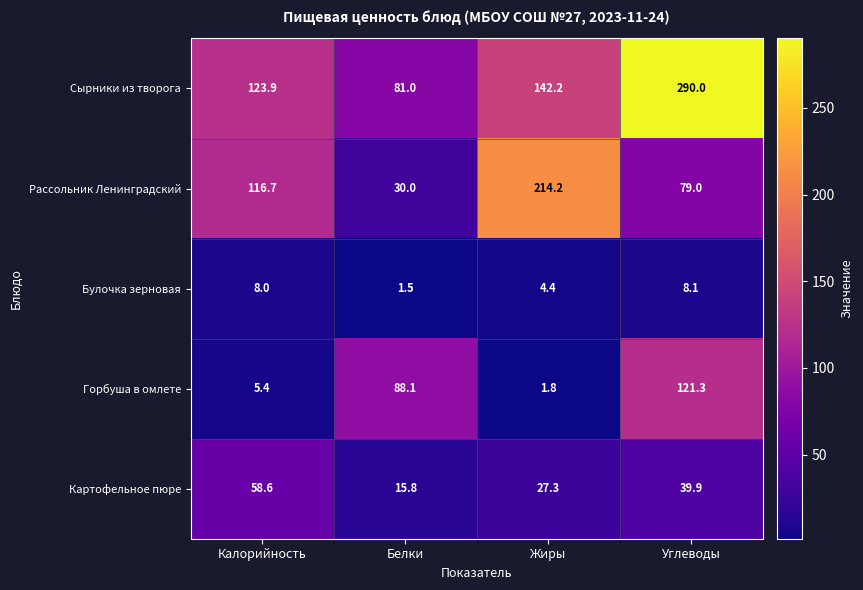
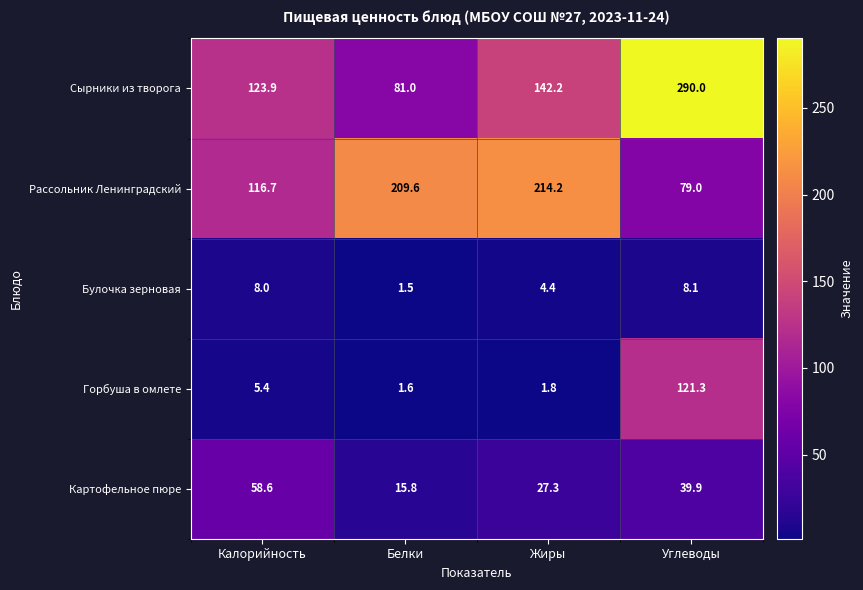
  {
    "Сырники из творога": {
      "Калорийность": 123.9,
      "Белки": 81.0,
      "Жиры": 142.2,
      "Углеводы": 290.0
    },
    "Рассольник Ленинградский": {
      "Калорийность": 116.7,
-     "Белки": 30.0,
+     "Белки": 209.6,
      "Жиры": 214.2,
      "Углеводы": 79.0
    },
    "Булочка зерновая": {
      "Калорийность": 8.0,
      "Белки": 1.5,
      "Жиры": 4.4,
      "Углеводы": 8.1
    },
    "Горбуша в омлете": {
      "Калорийность": 5.4,
-     "Белки": 88.1,
+     "Белки": 1.6,
      "Жиры": 1.8,
      "Углеводы": 121.3
    },
    "Картофельное пюре": {
      "Калорийность": 58.6,
      "Белки": 15.8,
      "Жиры": 27.3,
      "Углеводы": 39.9
    }
  }
